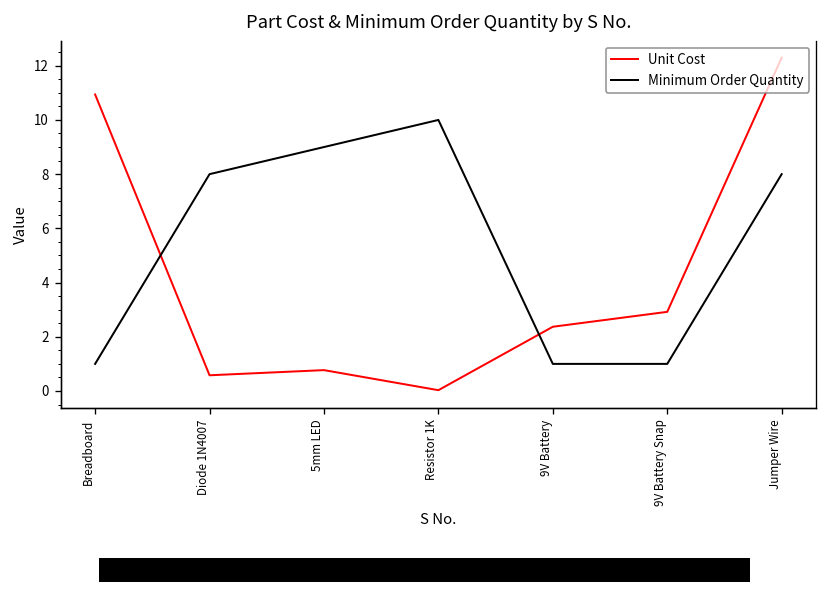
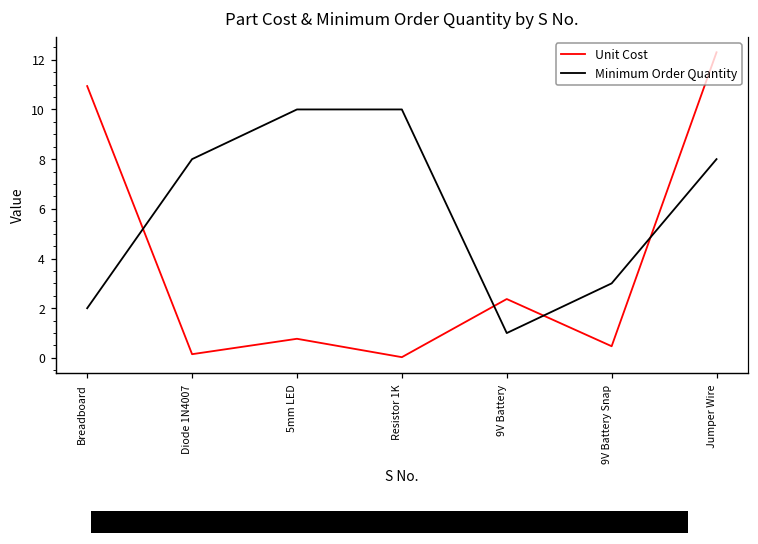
  {
    "Unit Cost": {
      "Breadboard": 10.9,
-     "Diode 1N4007": 0.6,
+     "Diode 1N4007": 0.2,
      "5mm LED": 0.8,
      "Resistor 1K": 0.0,
      "9V Battery": 2.4,
-     "9V Battery Snap": 2.9
+     "9V Battery Snap": 0.5
    },
    "Minimum Order Quantity": {
-     "Breadboard": 1,
+     "Breadboard": 2,
      "Diode 1N4007": 8,
-     "5mm LED": 9,
+     "5mm LED": 10,
      "Resistor 1K": 10,
      "9V Battery": 1,
-     "9V Battery Snap": 1,
+     "9V Battery Snap": 3,
      "Jumper Wire": 8
    }
  }
